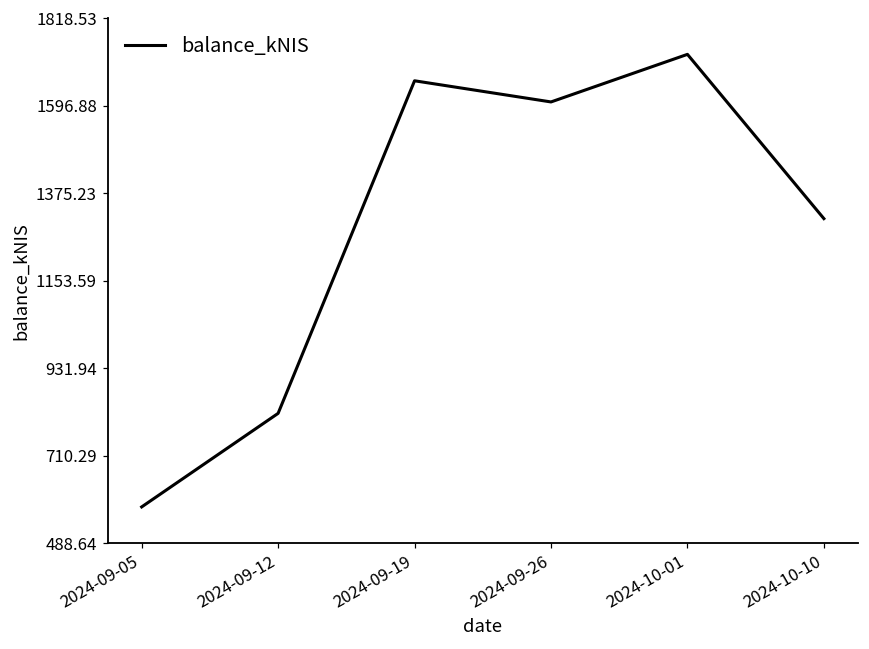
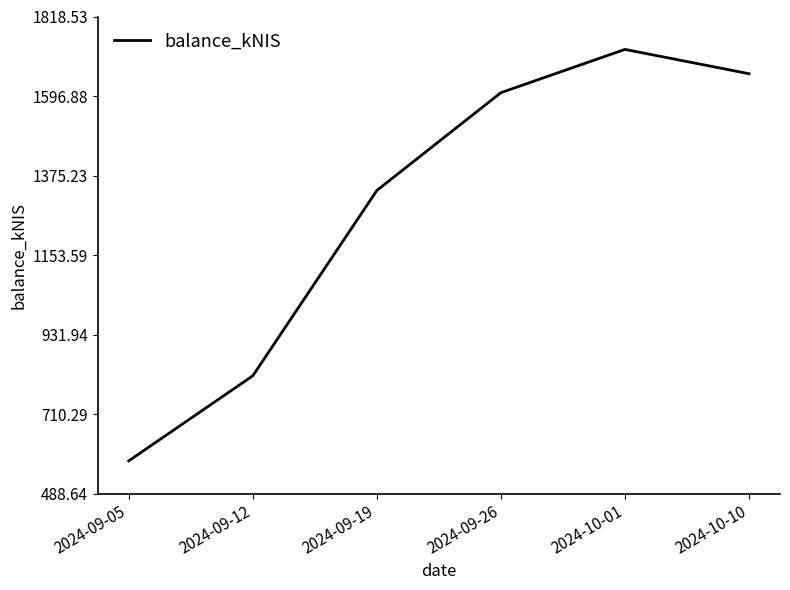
  {
    "2024-09-05": 580,
    "2024-09-12": 820,
-   "2024-09-19": 1660,
+   "2024-09-19": 1330,
    "2024-09-26": 1610,
    "2024-10-01": 1730,
-   "2024-10-10": 1310
+   "2024-10-10": 1660
  }
